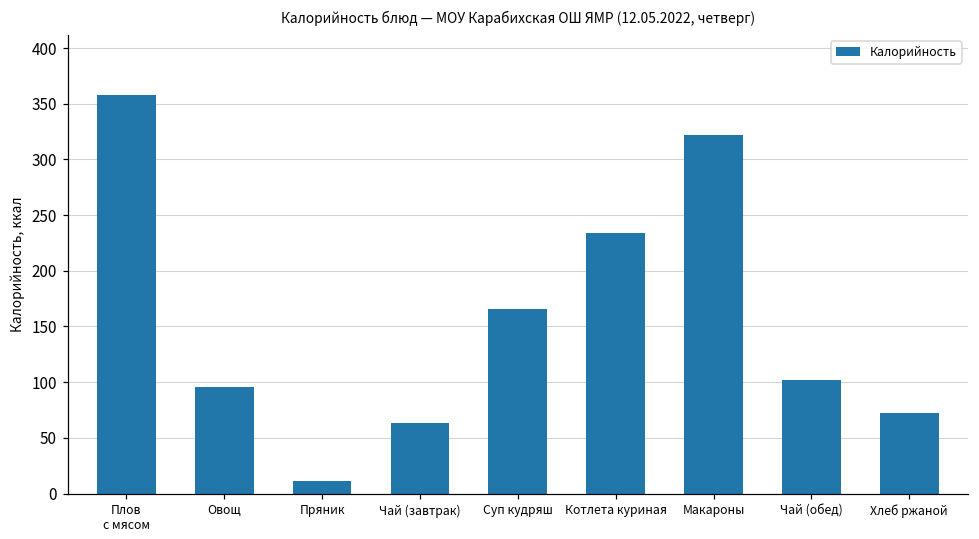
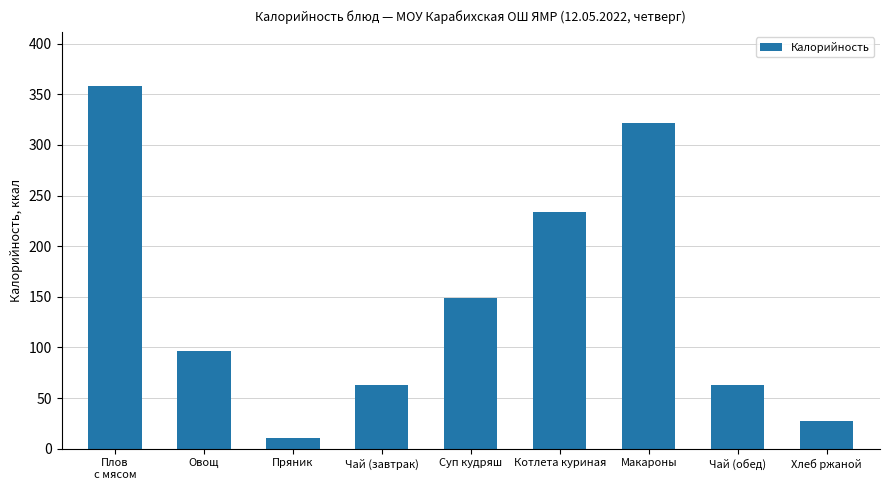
  {
    "Плов с мясом": 358,
    "Овощ": 96,
    "Пряник": 11,
    "Чай (завтрак)": 63,
-   "Суп кудряш": 166,
+   "Суп кудряш": 149,
    "Котлета куриная": 234,
    "Макароны": 322,
-   "Чай (обед)": 102,
-   "Хлеб ржаной": 72
+   "Чай (обед)": 63,
+   "Хлеб ржаной": 27
  }
